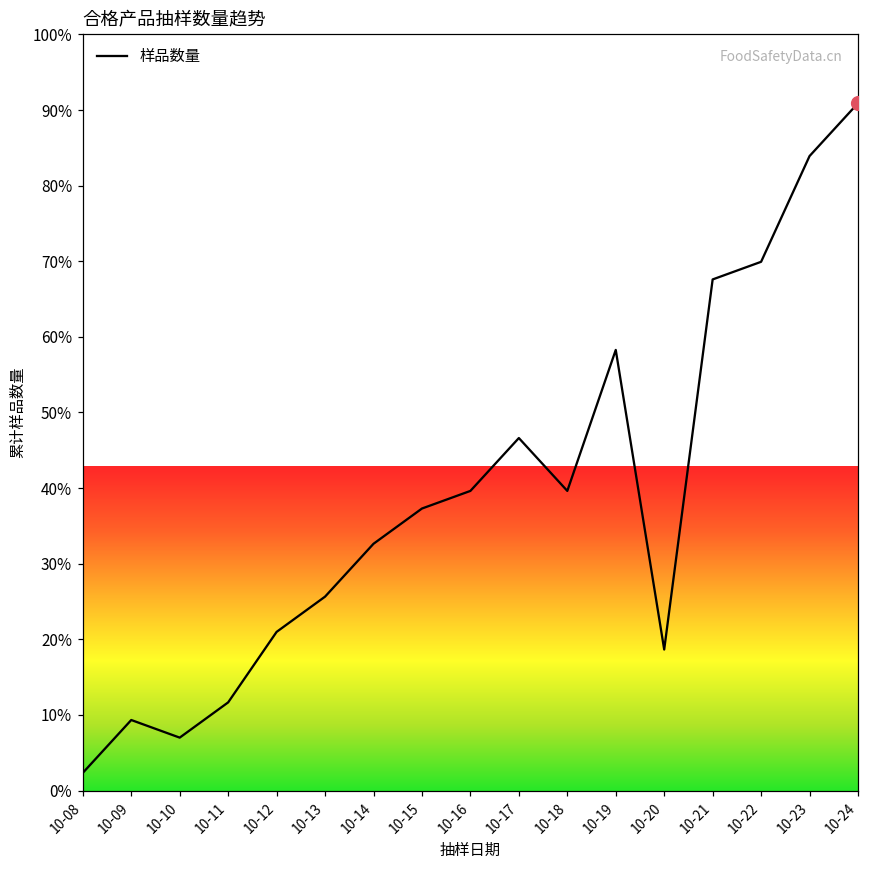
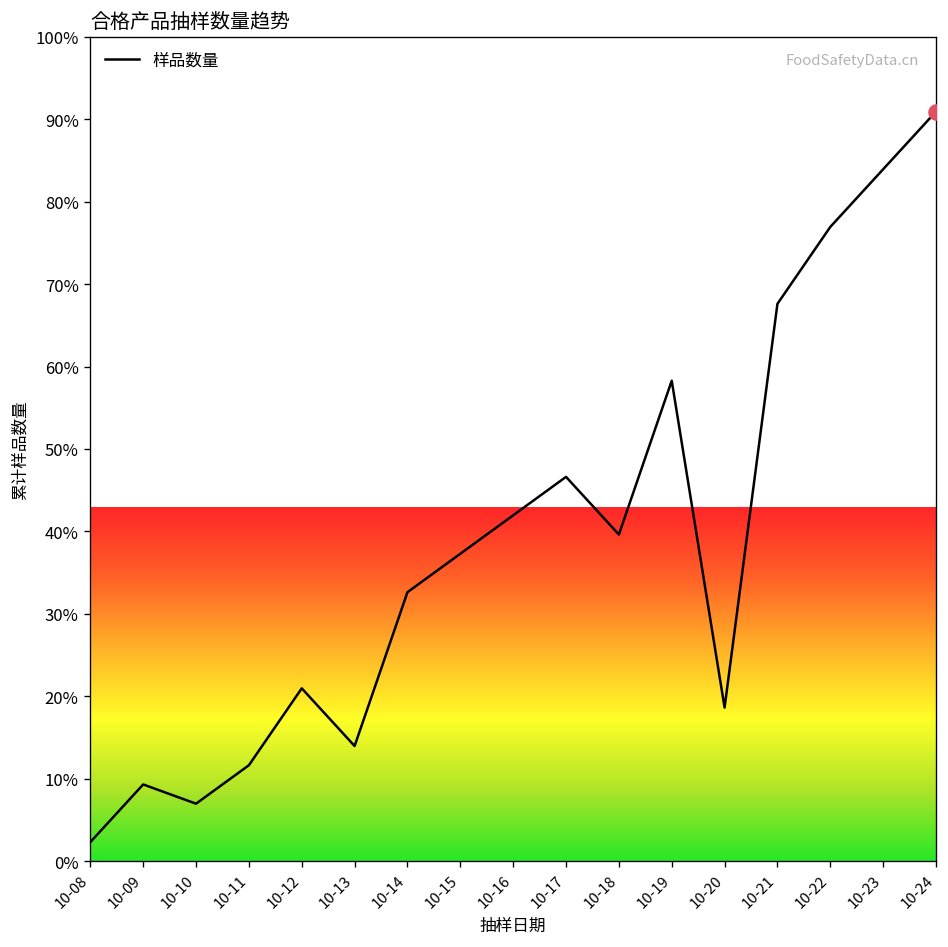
  {
    "样品数量": {
      "10-08": "2%",
      "10-09": "9%",
      "10-10": "7%",
      "10-11": "12%",
      "10-12": "21%",
-     "10-13": "26%",
+     "10-13": "14%",
      "10-14": "33%",
      "10-15": "37%",
-     "10-16": "40%",
+     "10-16": "42%",
      "10-17": "47%",
      "10-18": "40%",
      "10-19": "58%",
      "10-20": "19%",
      "10-21": "68%",
-     "10-22": "70%",
+     "10-22": "77%",
      "10-23": "84%"
    }
  }
